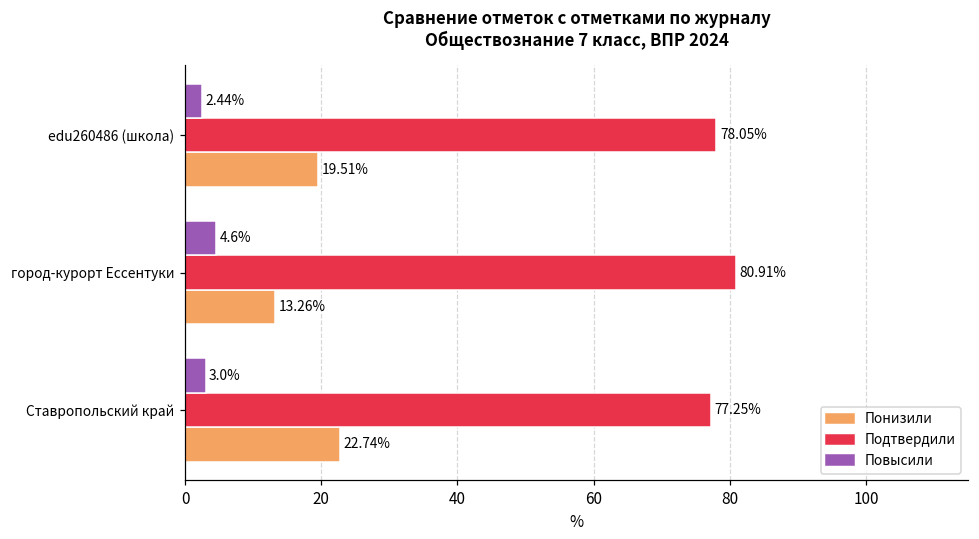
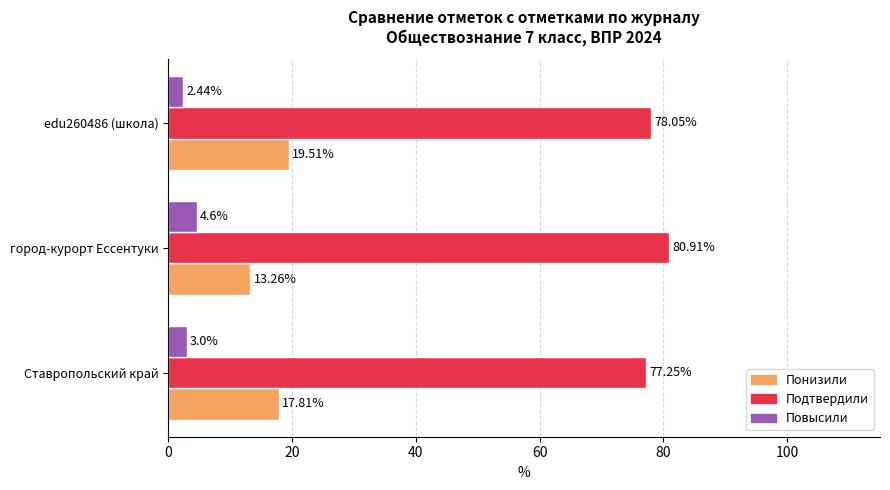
  {
    "Понизили": {
      "edu260486 (школа)": "19.51%",
      "город-курорт Ессентуки": "13.26%",
-     "Ставропольский край": "22.74%"
+     "Ставропольский край": "17.81%"
    },
    "Подтвердили": {
      "edu260486 (школа)": "78.05%",
      "город-курорт Ессентуки": "80.91%",
      "Ставропольский край": "77.25%"
    },
    "Повысили": {
      "edu260486 (школа)": "2.44%",
      "город-курорт Ессентуки": "4.6%",
      "Ставропольский край": "3.0%"
    }
  }
